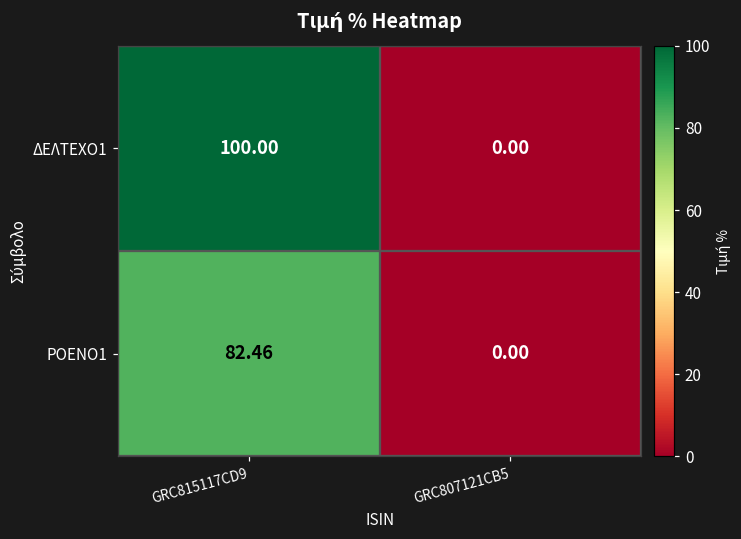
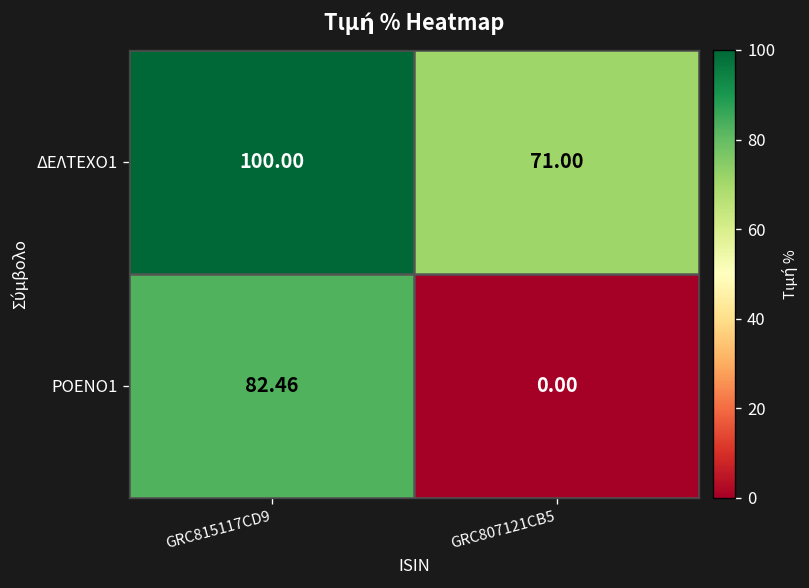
  {
    "ΔΕΛΤΕΧΟ1": {
      "GRC815117CD9": 100.00,
-     "GRC807121CB5": 0.00
+     "GRC807121CB5": 71.00
    },
    "ΡΟΕΝΟ1": {
      "GRC815117CD9": 82.46,
      "GRC807121CB5": 0.00
    }
  }
